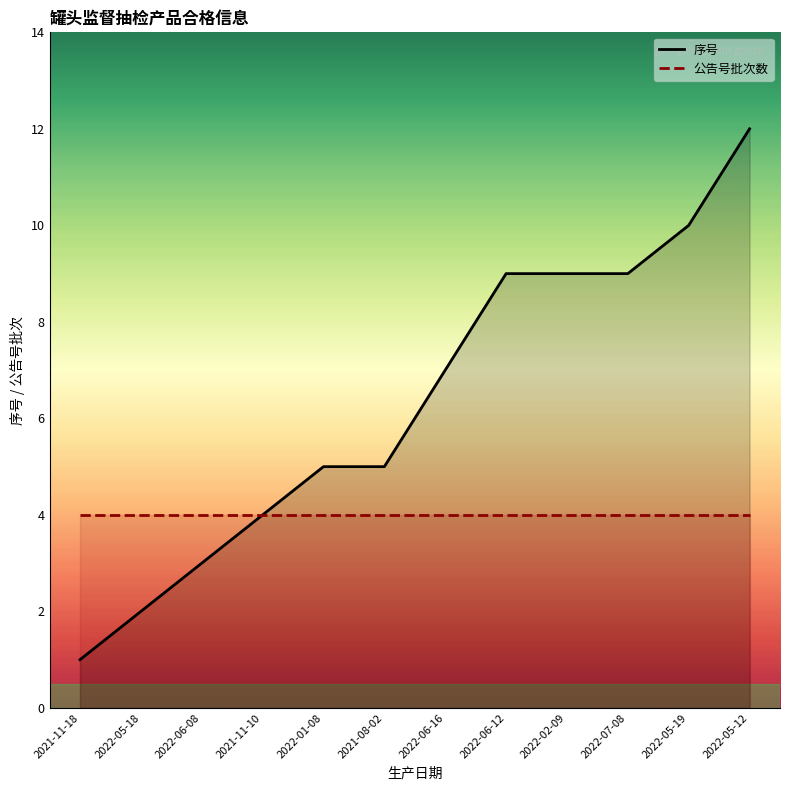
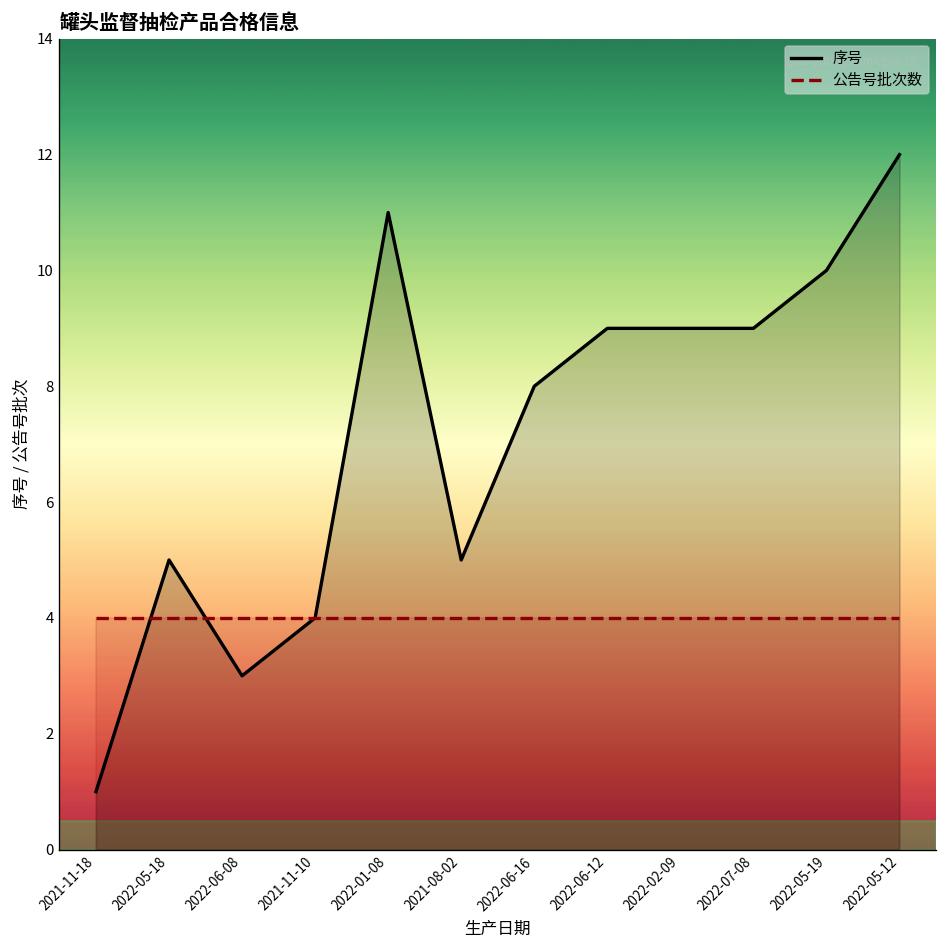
  {
    "序号": {
      "2021-11-18": 1,
-     "2022-05-18": 2,
+     "2022-05-18": 5,
      "2022-06-08": 3,
-     "2022-01-08": 5,
+     "2022-01-08": 11,
      "2021-08-02": 5,
-     "2022-06-16": 7,
+     "2022-06-16": 8,
      "2022-06-12": 9,
      "2022-02-09": 9,
      "2022-07-08": 9,
      "2022-05-19": 10,
      "2022-05-12": 12
    },
    "公告号批次数": {
      "2021-11-18": 4,
      "2022-05-18": 4,
      "2022-06-08": 4,
      "2022-01-08": 4,
      "2021-08-02": 4,
      "2022-06-16": 4,
      "2022-06-12": 4,
      "2022-02-09": 4,
      "2022-07-08": 4,
      "2022-05-19": 4,
      "2022-05-12": 4
    }
  }
